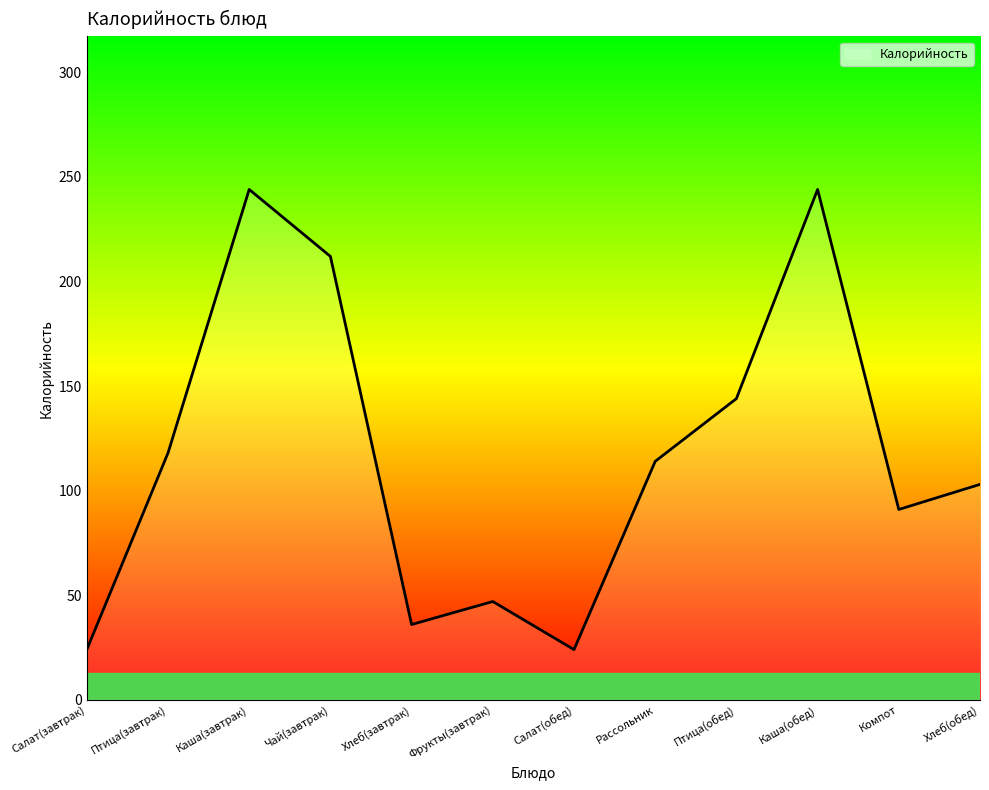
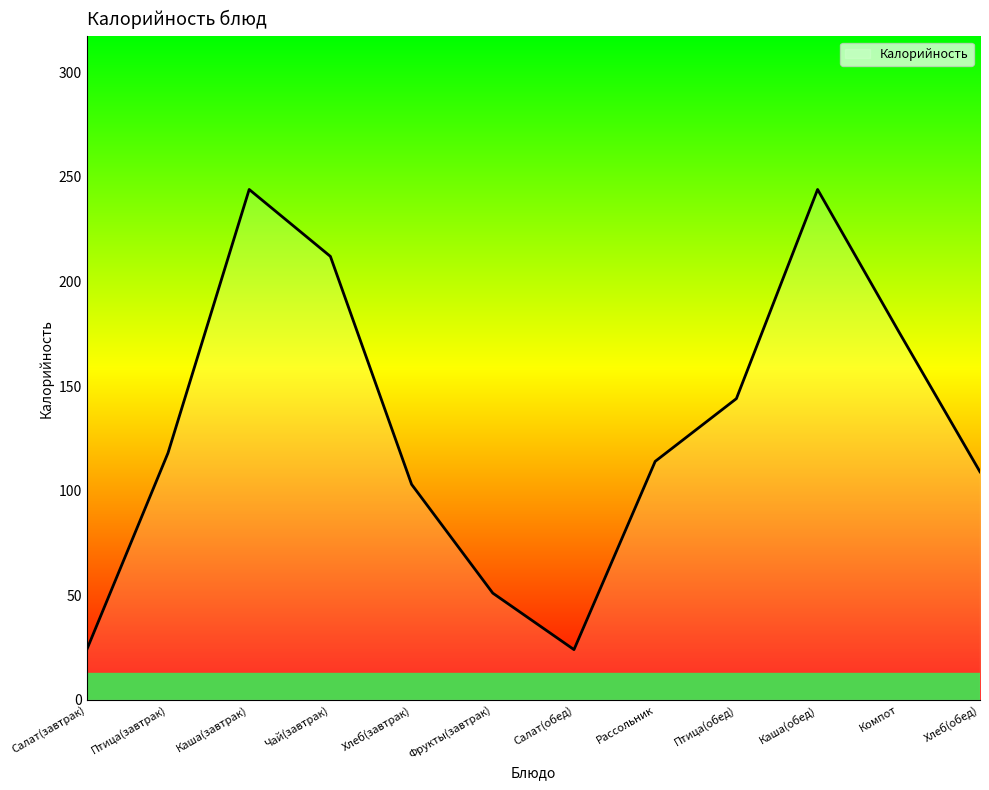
  {
    "Салат(завтрак)": 24,
    "Птица(завтрак)": 118,
    "Каша(завтрак)": 244,
    "Чай(завтрак)": 212,
-   "Хлеб(завтрак)": 36,
-   "Фрукты(завтрак)": 47,
+   "Хлеб(завтрак)": 103,
+   "Фрукты(завтрак)": 51,
    "Салат(обед)": 24,
    "Рассольник": 114,
    "Птица(обед)": 144,
    "Каша(обед)": 244,
-   "Компот": 91,
-   "Хлеб(обед)": 103
+   "Компот": 176,
+   "Хлеб(обед)": 109
  }
